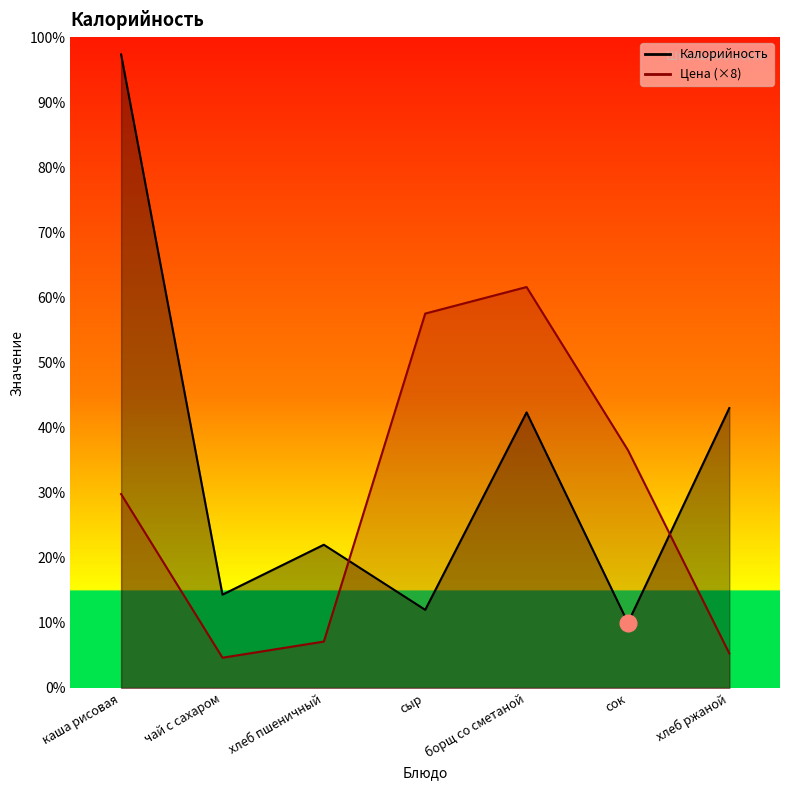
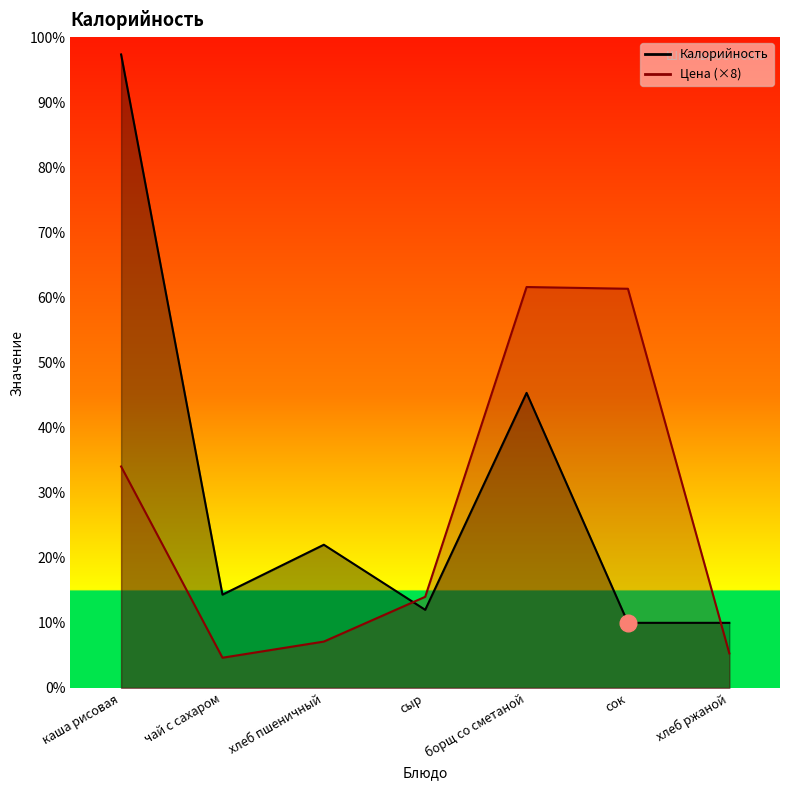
  {
    "Калорийность": {
      "каша рисовая": "97%",
      "чай с сахаром": "14%",
      "хлеб пшеничный": "22%",
      "сыр": "12%",
-     "борщ со сметаной": "42%",
-     "хлеб ржаной": "43%"
+     "борщ со сметаной": "45%",
+     "хлеб ржаной": "10%"
    },
    "Цена (×8)": {
-     "каша рисовая": "30%",
+     "каша рисовая": "34%",
      "чай с сахаром": "5%",
      "хлеб пшеничный": "7%",
-     "сыр": "58%",
+     "сыр": "14%",
      "борщ со сметаной": "62%",
-     "сок": "37%",
+     "сок": "61%",
      "хлеб ржаной": "5%"
    }
  }
